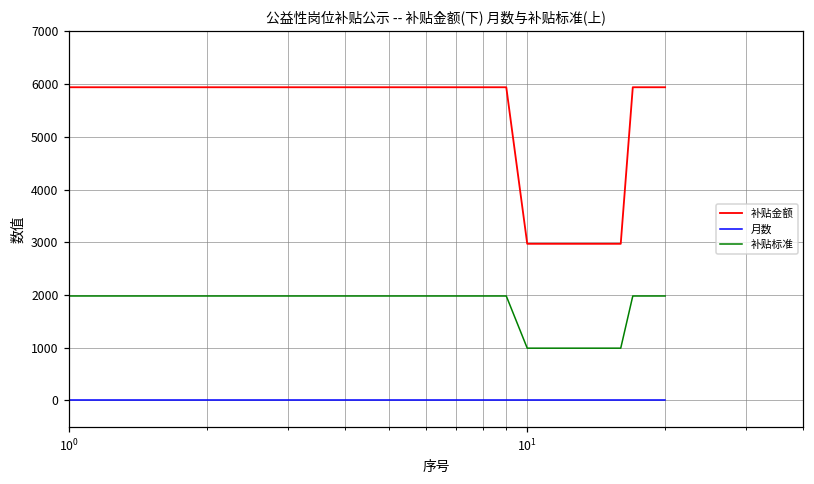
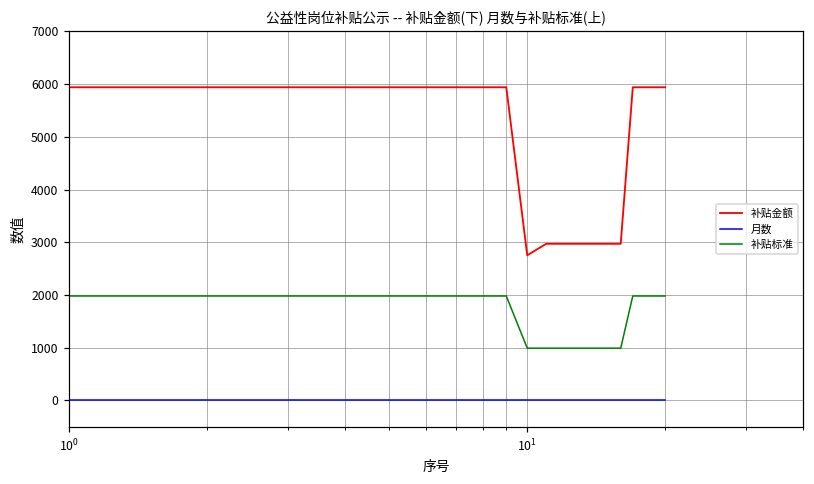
  {
    "补贴金额": {
      "10^0": 5900,
-     "10^1": 3000
+     "10^1": 2800
    },
    "月数": {
      "10^0": 0,
      "10^1": 0
    },
    "补贴标准": {
      "10^0": 2000,
      "10^1": 1000
    }
  }
